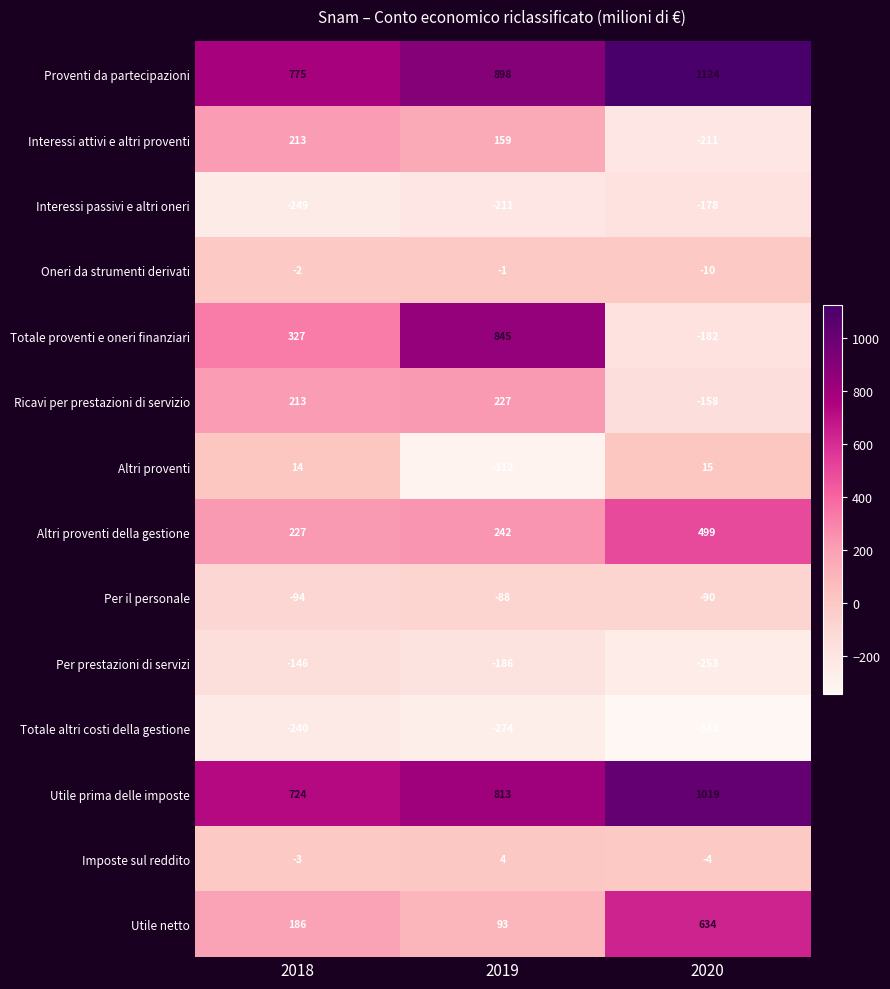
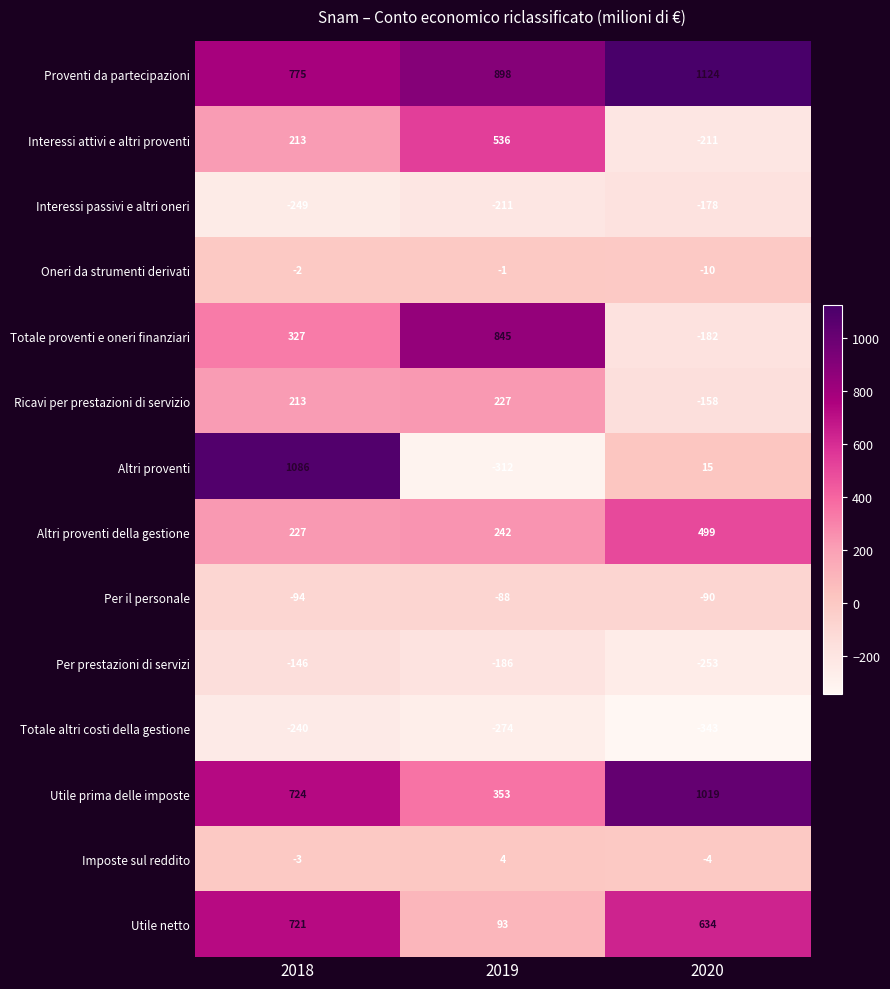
  {
    "Proventi da partecipazioni": {
      "2018": 775,
      "2019": 898,
      "2020": 1124
    },
    "Interessi attivi e altri proventi": {
      "2018": 213,
-     "2019": 159
+     "2019": 536
    },
    "Oneri da strumenti derivati": {
      "2018": -2,
      "2019": -1,
      "2020": -10
    },
    "Totale proventi e oneri finanziari": {
      "2018": 327,
      "2019": 845
    },
    "Ricavi per prestazioni di servizio": {
      "2018": 213,
      "2019": 227
    },
    "Altri proventi": {
-     "2018": 14,
+     "2018": 1086,
      "2020": 15
    },
    "Altri proventi della gestione": {
      "2018": 227,
      "2019": 242,
      "2020": 499
    },
    "Utile prima delle imposte": {
      "2018": 724,
-     "2019": 813,
+     "2019": 353,
      "2020": 1019
    },
    "Imposte sul reddito": {
      "2018": -3,
      "2019": 4,
      "2020": -4
    },
    "Utile netto": {
-     "2018": 186,
+     "2018": 721,
      "2019": 93,
      "2020": 634
    }
  }
